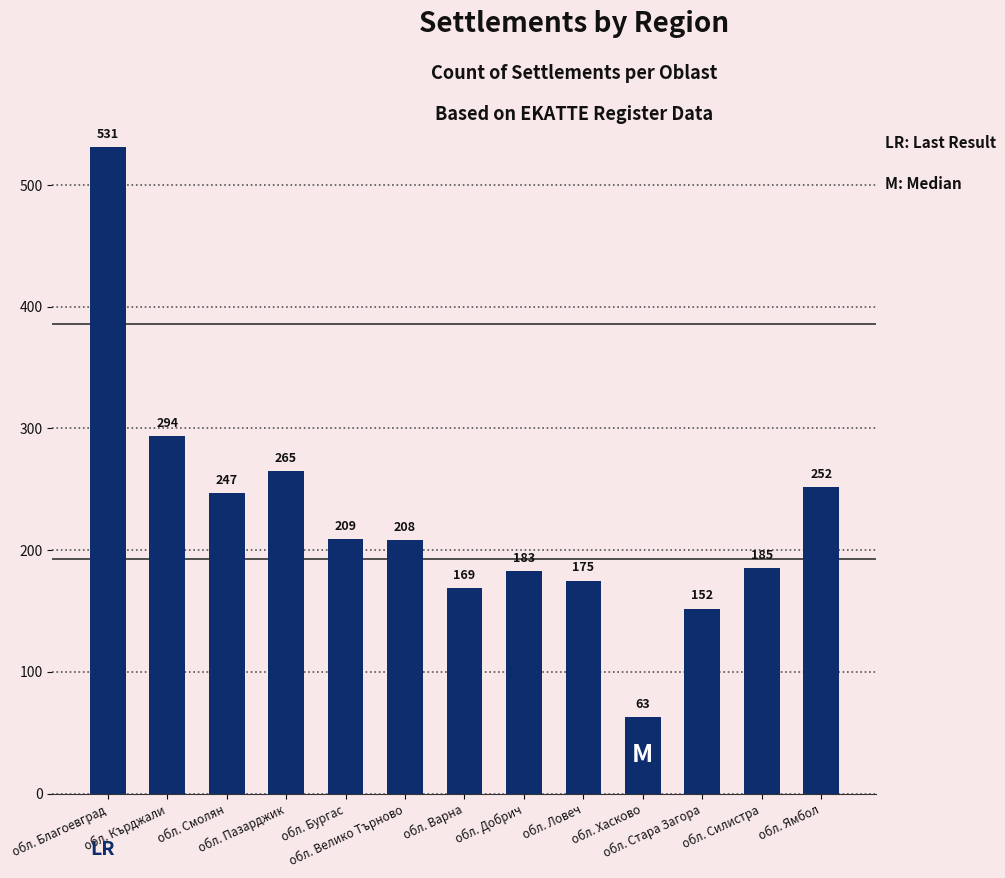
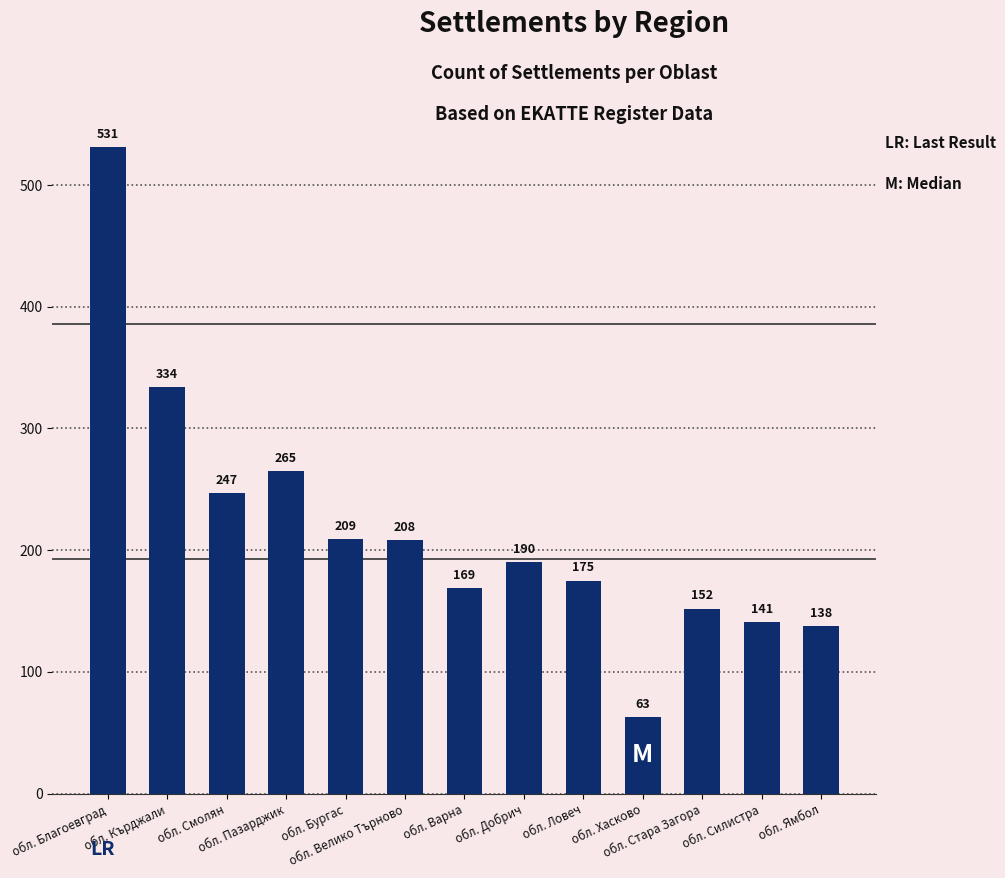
  {
    "обл. Благоевград": 531,
-   "обл. Кърджали": 294,
+   "обл. Кърджали": 334,
    "обл. Смолян": 247,
    "обл. Пазарджик": 265,
    "обл. Бургас": 209,
    "обл. Велико Търново": 208,
    "обл. Варна": 169,
-   "обл. Добрич": 183,
+   "обл. Добрич": 190,
    "обл. Ловеч": 175,
    "обл. Хасково": 63,
    "обл. Стара Загора": 152,
-   "обл. Силистра": 185,
-   "обл. Ямбол": 252
+   "обл. Силистра": 141,
+   "обл. Ямбол": 138
  }
